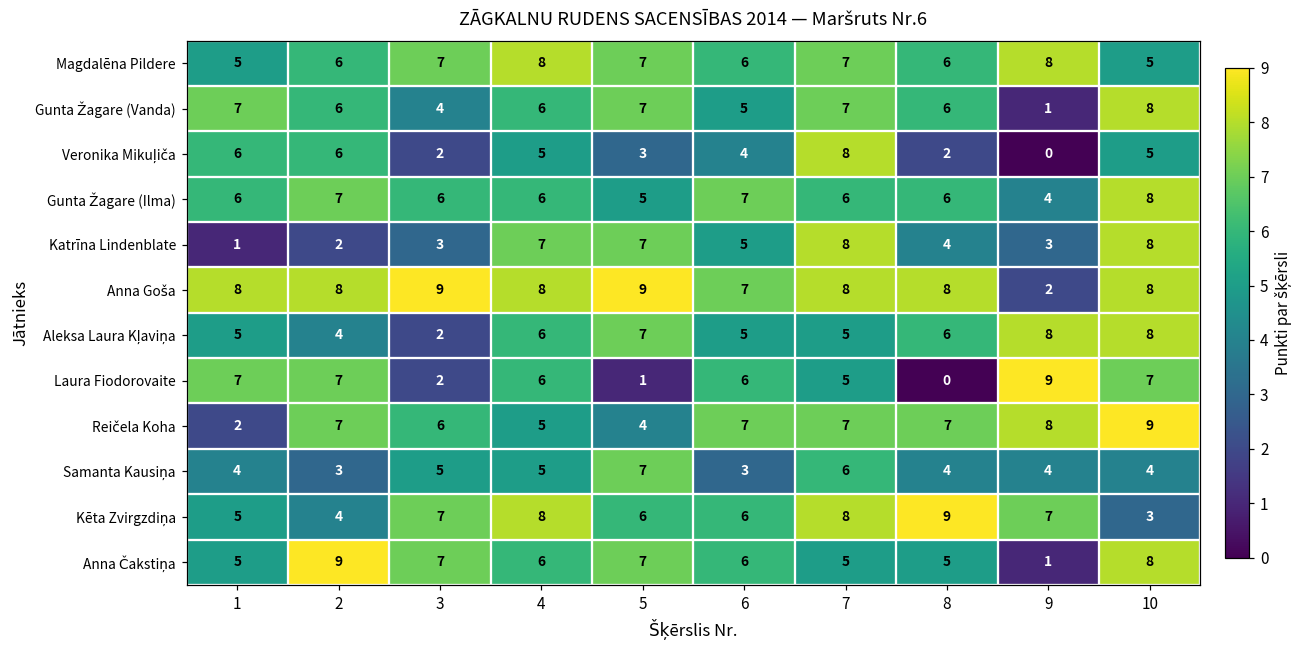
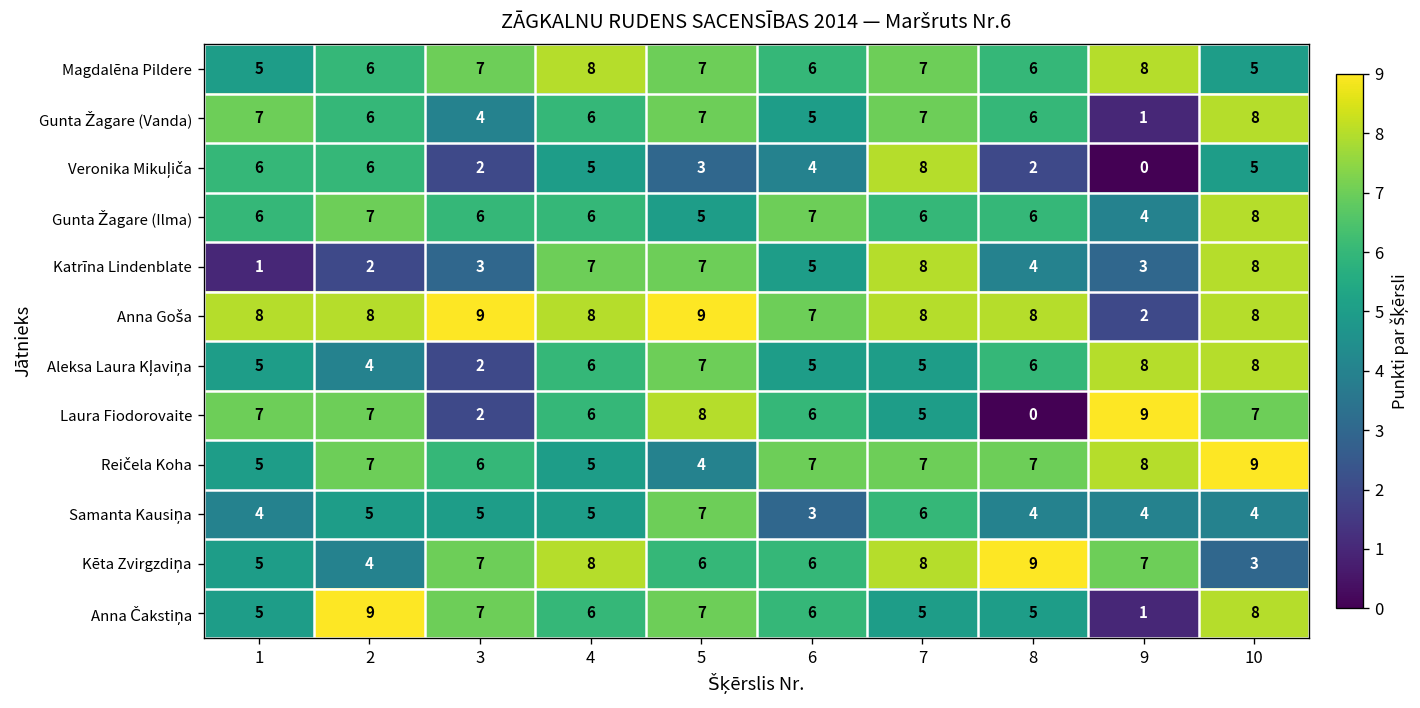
  {
    "Magdalēna Pildere": {
      "1": 5,
      "2": 6,
      "3": 7,
      "4": 8,
      "5": 7,
      "6": 6,
      "7": 7,
      "8": 6,
      "9": 8,
      "10": 5
    },
    "Gunta Žagare (Vanda)": {
      "1": 7,
      "2": 6,
      "3": 4,
      "4": 6,
      "5": 7,
      "6": 5,
      "7": 7,
      "8": 6,
      "9": 1,
      "10": 8
    },
    "Veronika Mikuļiča": {
      "1": 6,
      "2": 6,
      "3": 2,
      "4": 5,
      "5": 3,
      "6": 4,
      "7": 8,
      "8": 2,
      "9": 0,
      "10": 5
    },
    "Gunta Žagare (Ilma)": {
      "1": 6,
      "2": 7,
      "3": 6,
      "4": 6,
      "5": 5,
      "6": 7,
      "7": 6,
      "8": 6,
      "9": 4,
      "10": 8
    },
    "Katrīna Lindenblate": {
      "1": 1,
      "2": 2,
      "3": 3,
      "4": 7,
      "5": 7,
      "6": 5,
      "7": 8,
      "8": 4,
      "9": 3,
      "10": 8
    },
    "Anna Goša": {
      "1": 8,
      "2": 8,
      "3": 9,
      "4": 8,
      "5": 9,
      "6": 7,
      "7": 8,
      "8": 8,
      "9": 2,
      "10": 8
    },
    "Aleksa Laura Kļaviņa": {
      "1": 5,
      "2": 4,
      "3": 2,
      "4": 6,
      "5": 7,
      "6": 5,
      "7": 5,
      "8": 6,
      "9": 8,
      "10": 8
    },
    "Laura Fiodorovaite": {
      "1": 7,
      "2": 7,
      "3": 2,
      "4": 6,
-     "5": 1,
+     "5": 8,
      "6": 6,
      "7": 5,
      "8": 0,
      "9": 9,
      "10": 7
    },
    "Reičela Koha": {
-     "1": 2,
+     "1": 5,
      "2": 7,
      "3": 6,
      "4": 5,
      "5": 4,
      "6": 7,
      "7": 7,
      "8": 7,
      "9": 8,
      "10": 9
    },
    "Samanta Kausiņa": {
      "1": 4,
-     "2": 3,
+     "2": 5,
      "3": 5,
      "4": 5,
      "5": 7,
      "6": 3,
      "7": 6,
      "8": 4,
      "9": 4,
      "10": 4
    },
    "Kēta Zvirgzdiņa": {
      "1": 5,
      "2": 4,
      "3": 7,
      "4": 8,
      "5": 6,
      "6": 6,
      "7": 8,
      "8": 9,
      "9": 7,
      "10": 3
    },
    "Anna Čakstiņa": {
      "1": 5,
      "2": 9,
      "3": 7,
      "4": 6,
      "5": 7,
      "6": 6,
      "7": 5,
      "8": 5,
      "9": 1,
      "10": 8
    }
  }
